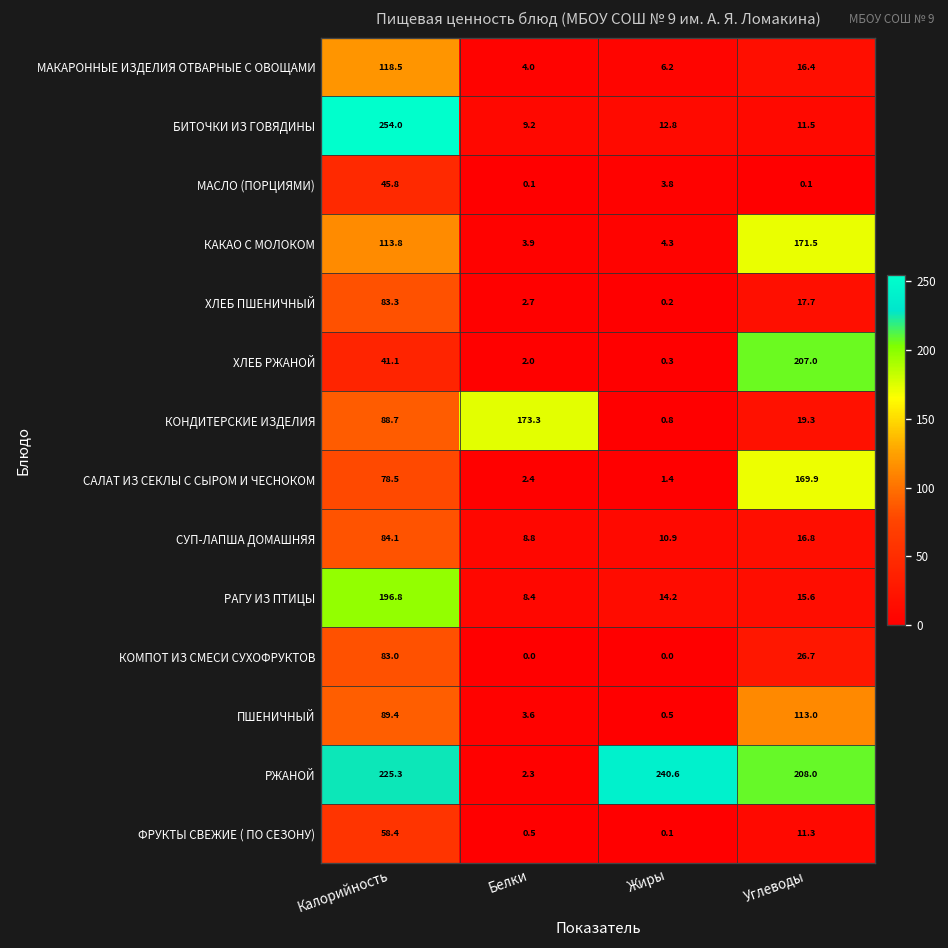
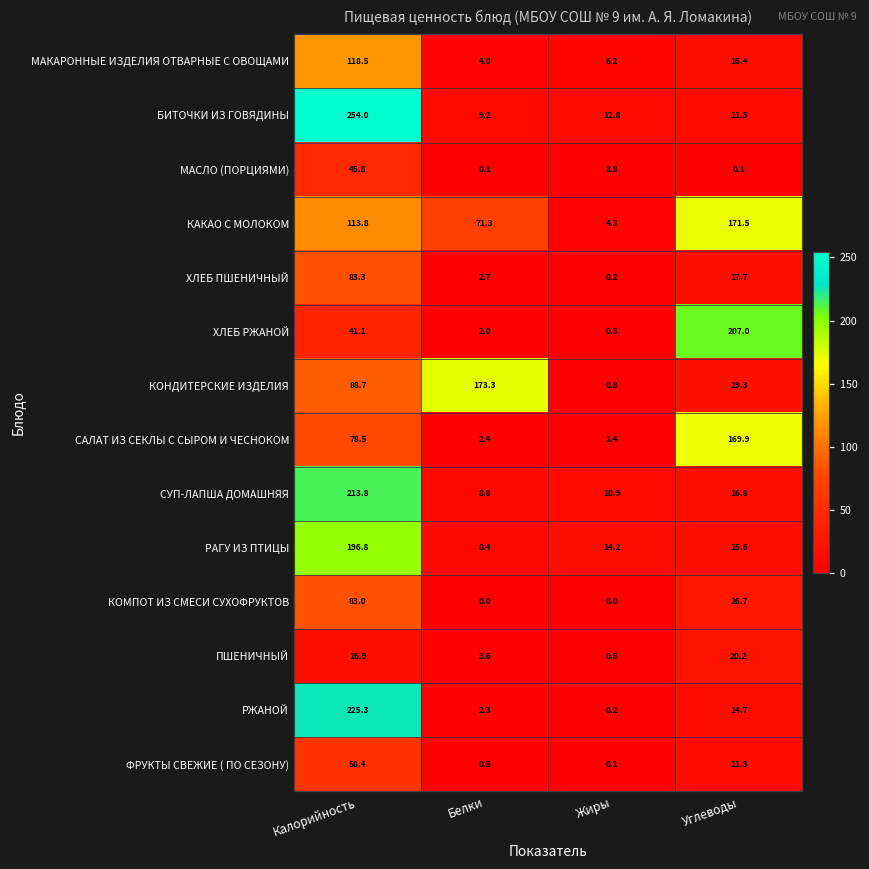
  {
    "МАКАРОННЫЕ ИЗДЕЛИЯ ОТВАРНЫЕ С ОВОЩАМИ": {
      "Калорийность": 118.5,
      "Белки": 4.0,
      "Жиры": 6.2,
      "Углеводы": 16.4
    },
    "БИТОЧКИ ИЗ ГОВЯДИНЫ": {
      "Калорийность": 254.0,
      "Белки": 9.2,
      "Жиры": 12.8,
      "Углеводы": 11.5
    },
    "МАСЛО (ПОРЦИЯМИ)": {
      "Калорийность": 45.8,
      "Белки": 0.1,
      "Жиры": 3.8,
      "Углеводы": 0.1
    },
    "КАКАО С МОЛОКОМ": {
      "Калорийность": 113.8,
-     "Белки": 3.9,
+     "Белки": 71.3,
      "Жиры": 4.3,
      "Углеводы": 171.5
    },
    "ХЛЕБ ПШЕНИЧНЫЙ": {
      "Калорийность": 83.3,
      "Белки": 2.7,
      "Жиры": 0.2,
      "Углеводы": 17.7
    },
    "ХЛЕБ РЖАНОЙ": {
      "Калорийность": 41.1,
      "Белки": 2.0,
      "Жиры": 0.3,
      "Углеводы": 207.0
    },
    "КОНДИТЕРСКИЕ ИЗДЕЛИЯ": {
      "Калорийность": 88.7,
      "Белки": 173.3,
      "Жиры": 0.8,
      "Углеводы": 19.3
    },
    "САЛАТ ИЗ СЕКЛЫ С СЫРОМ И ЧЕСНОКОМ": {
      "Калорийность": 78.5,
      "Белки": 2.4,
      "Жиры": 1.4,
      "Углеводы": 169.9
    },
    "СУП-ЛАПША ДОМАШНЯЯ": {
-     "Калорийность": 84.1,
+     "Калорийность": 213.8,
      "Белки": 8.8,
      "Жиры": 10.9,
      "Углеводы": 16.8
    },
    "РАГУ ИЗ ПТИЦЫ": {
      "Калорийность": 196.8,
      "Белки": 8.4,
      "Жиры": 14.2,
      "Углеводы": 15.6
    },
    "КОМПОТ ИЗ СМЕСИ СУХОФРУКТОВ": {
      "Калорийность": 83.0,
      "Белки": 0.0,
      "Жиры": 0.0,
      "Углеводы": 26.7
    },
    "ПШЕНИЧНЫЙ": {
-     "Калорийность": 89.4,
+     "Калорийность": 16.9,
      "Белки": 3.6,
      "Жиры": 0.5,
-     "Углеводы": 113.0
+     "Углеводы": 20.2
    },
    "РЖАНОЙ": {
      "Калорийность": 225.3,
      "Белки": 2.3,
-     "Жиры": 240.6,
-     "Углеводы": 208.0
+     "Жиры": 0.2,
+     "Углеводы": 14.7
    },
    "ФРУКТЫ СВЕЖИЕ ( ПО СЕЗОНУ)": {
      "Калорийность": 58.4,
      "Белки": 0.5,
      "Жиры": 0.1,
      "Углеводы": 11.3
    }
  }
